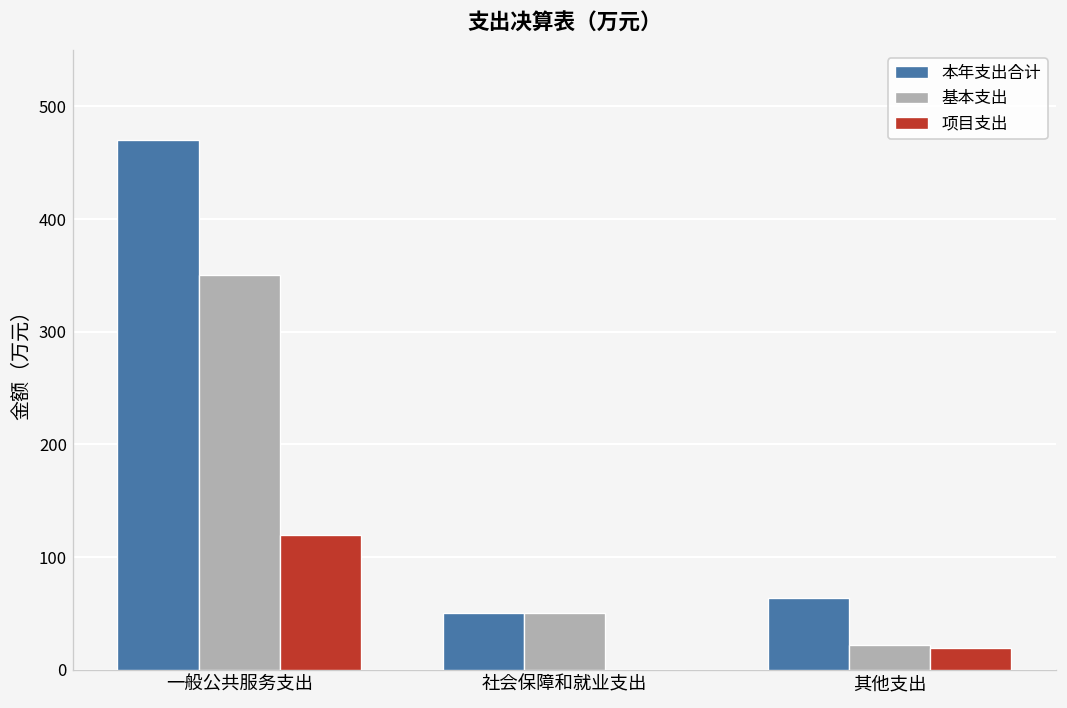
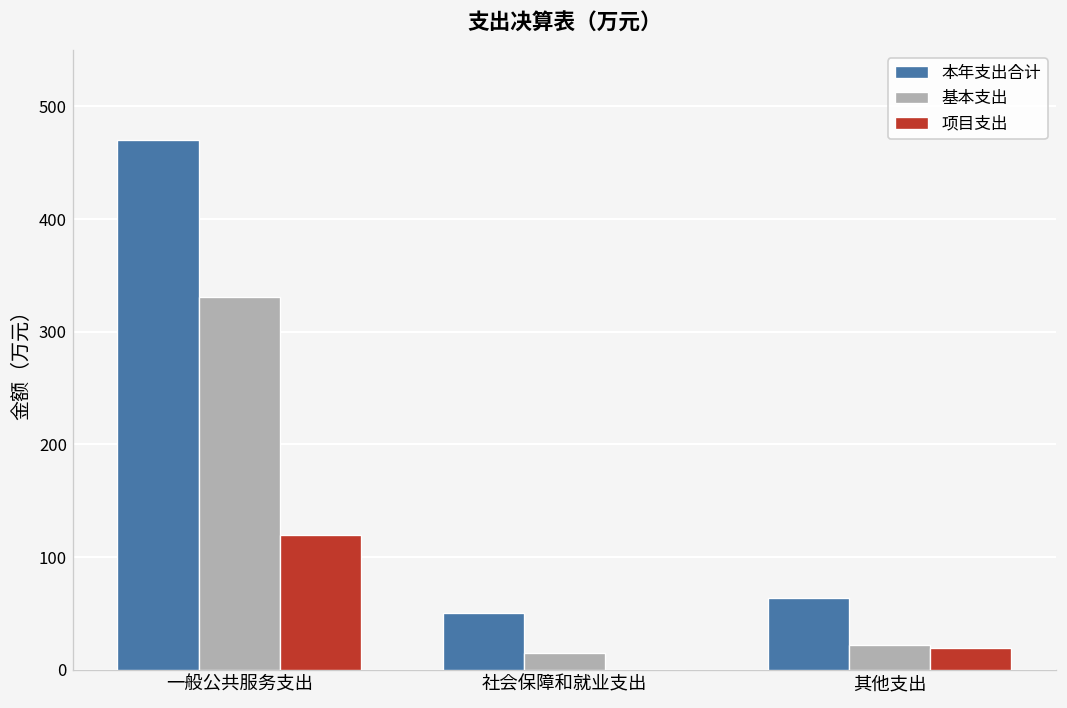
  {
    "本年支出合计": {
      "一般公共服务支出": 470,
      "社会保障和就业支出": 50,
      "其他支出": 60
    },
    "基本支出": {
-     "一般公共服务支出": 350,
-     "社会保障和就业支出": 50,
+     "一般公共服务支出": 330,
+     "社会保障和就业支出": 20,
      "其他支出": 20
    },
    "项目支出": {
      "一般公共服务支出": 120,
      "社会保障和就业支出": 0,
      "其他支出": 20
    }
  }
